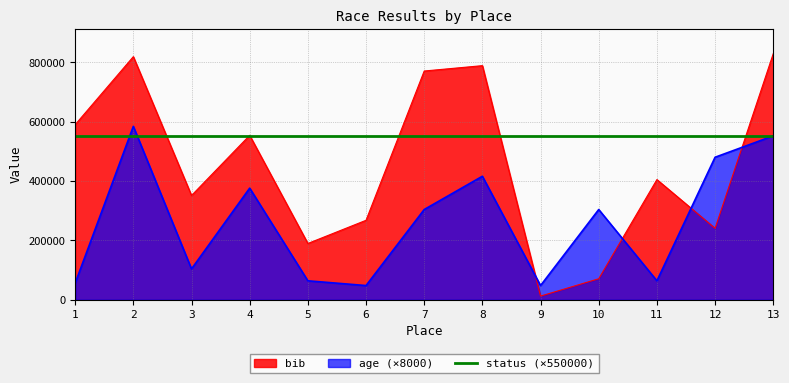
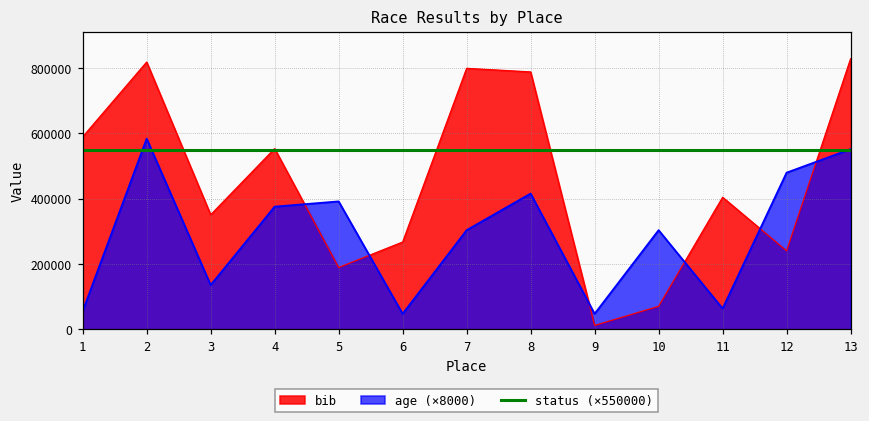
  {
    "bib": {
      "1": 590000,
      "2": 820000,
      "3": 350000,
      "5": 190000,
      "6": 270000,
-     "7": 770000,
+     "7": 800000,
      "8": 790000,
      "9": 10000,
      "10": 70000,
      "11": 400000,
      "12": 240000,
      "13": 830000
    },
    "age (×8000)": {
      "1": 60000,
      "2": 580000,
-     "3": 100000,
+     "3": 140000,
      "4": 380000,
-     "5": 60000,
+     "5": 390000,
      "6": 50000,
      "7": 300000,
      "8": 420000,
      "9": 50000,
      "10": 300000,
      "11": 60000,
      "12": 480000
    },
    "status (×550000)": {
      "1": 550000,
      "2": 550000,
      "3": 550000,
      "5": 550000,
      "6": 550000,
      "7": 550000,
      "8": 550000,
      "9": 550000,
      "10": 550000,
      "11": 550000,
      "12": 550000
    }
  }
